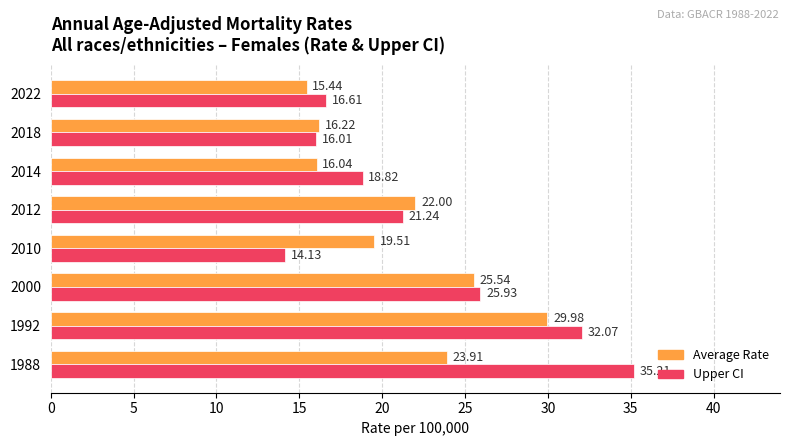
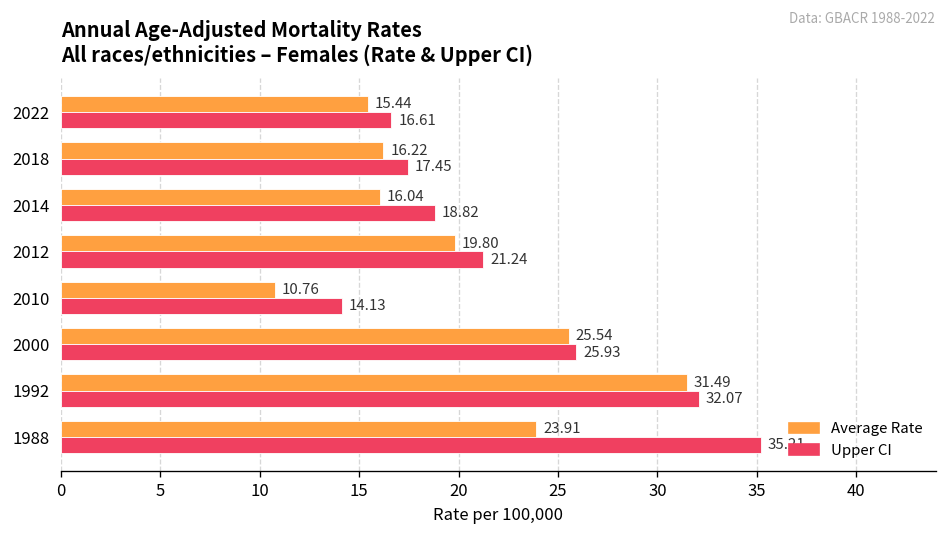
  {
    "Average Rate": {
      "2022": 15.44,
      "2018": 16.22,
      "2014": 16.04,
-     "2012": 22.00,
-     "2010": 19.51,
+     "2012": 19.80,
+     "2010": 10.76,
      "2000": 25.54,
-     "1992": 29.98,
+     "1992": 31.49,
      "1988": 23.91
    },
    "Upper CI": {
      "2022": 16.61,
-     "2018": 16.01,
+     "2018": 17.45,
      "2014": 18.82,
      "2012": 21.24,
      "2010": 14.13,
      "2000": 25.93,
      "1992": 32.07,
      "1988": 35.21
    }
  }
